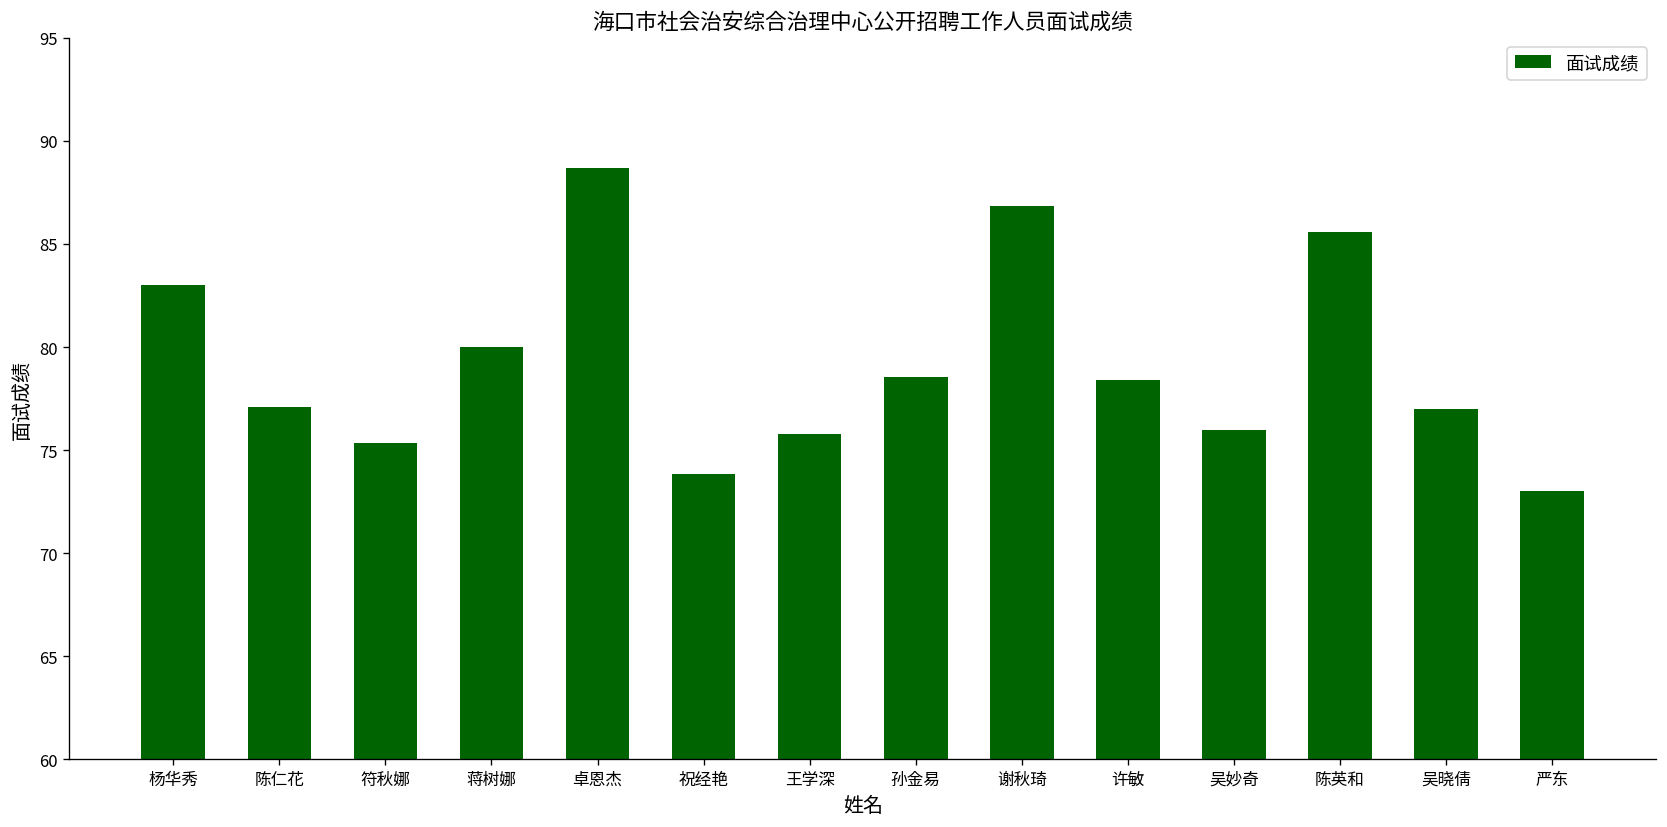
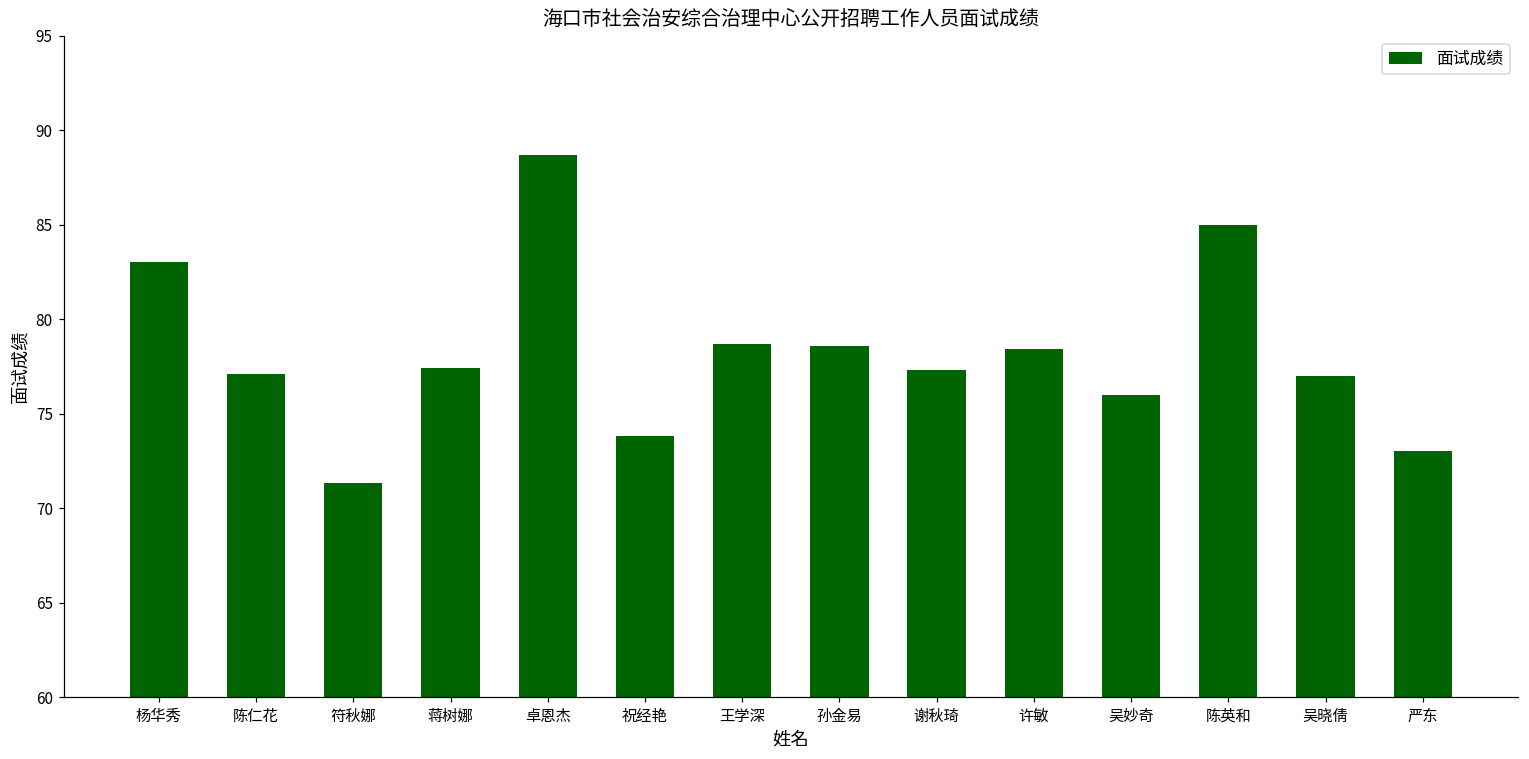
  {
    "杨华秀": 83.0,
    "陈仁花": 77.1,
-   "符秋娜": 75.3,
-   "蒋树娜": 80.0,
+   "符秋娜": 71.3,
+   "蒋树娜": 77.4,
    "卓恩杰": 88.7,
    "祝经艳": 73.8,
-   "王学深": 75.8,
+   "王学深": 78.7,
    "孙金易": 78.6,
-   "谢秋琦": 86.8,
+   "谢秋琦": 77.3,
    "许敏": 78.4,
    "吴妙奇": 76.0,
-   "陈英和": 85.6,
+   "陈英和": 85.0,
    "吴晓倩": 77.0,
    "严东": 73.0
  }
